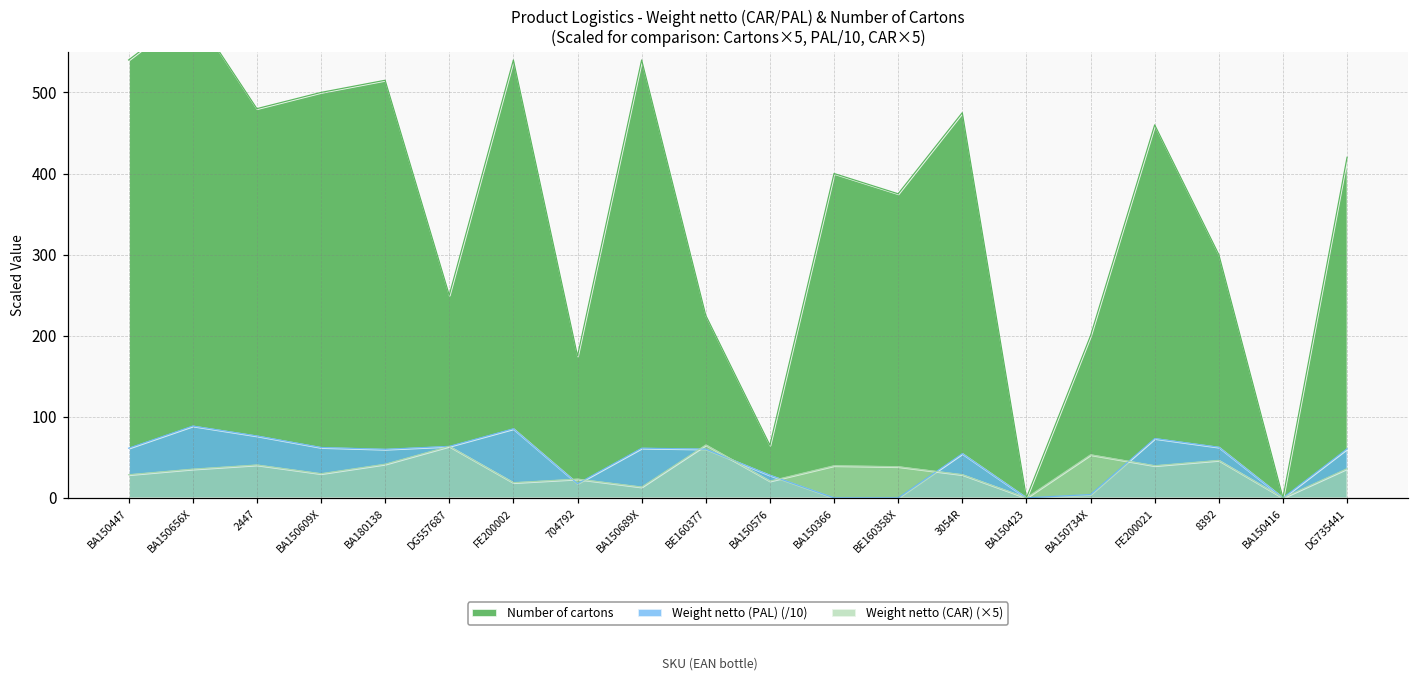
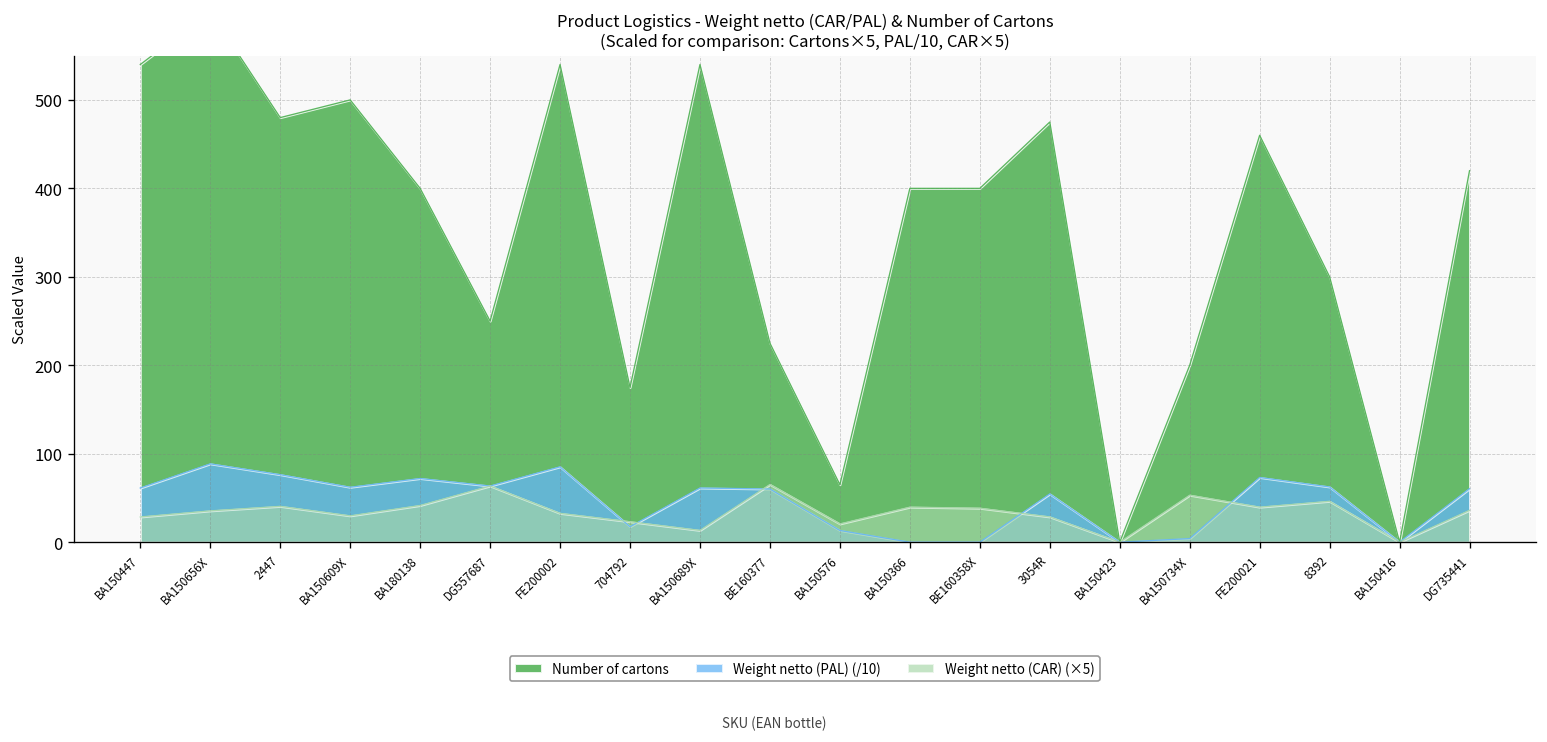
  {
    "Number of cartons": {
      "BA150447": 540,
      "2447": 480,
      "BA150609X": 500,
-     "BA180138": 520,
+     "BA180138": 400,
      "DG557687": 250,
      "FE200002": 540,
      "704792": 180,
      "BA150689X": 540,
      "BE160377": 230,
      "BA150576": 70,
      "BA150366": 400,
-     "BE160358X": 380,
+     "BE160358X": 400,
      "3054R": 480,
      "BA150734X": 200,
      "FE200021": 460,
      "8392": 300,
      "DG735441": 420
    },
    "Weight netto (PAL) (/10)": {
      "BA150447": 60,
      "BA150656X": 90,
      "2447": 80,
      "BA150609X": 60,
-     "BA180138": 60,
+     "BA180138": 70,
      "FE200002": 90,
      "704792": 20,
      "BA150689X": 60,
      "BE160377": 60,
-     "BA150576": 30,
+     "BA150576": 10,
      "BA150366": 0,
      "BE160358X": 0,
      "3054R": 50,
      "BA150734X": 0,
      "FE200021": 70,
      "8392": 60,
      "DG735441": 60
    },
    "Weight netto (CAR) (×5)": {
      "BA150447": 30,
      "BA150656X": 40,
      "2447": 40,
      "BA150609X": 30,
      "BA180138": 40,
-     "FE200002": 20,
+     "FE200002": 30,
      "704792": 20,
      "BA150689X": 10,
      "BE160377": 70,
      "BA150576": 20,
      "BA150366": 40,
      "BE160358X": 40,
      "3054R": 30,
      "BA150734X": 50,
      "FE200021": 40,
      "8392": 50,
      "DG735441": 40
    }
  }
